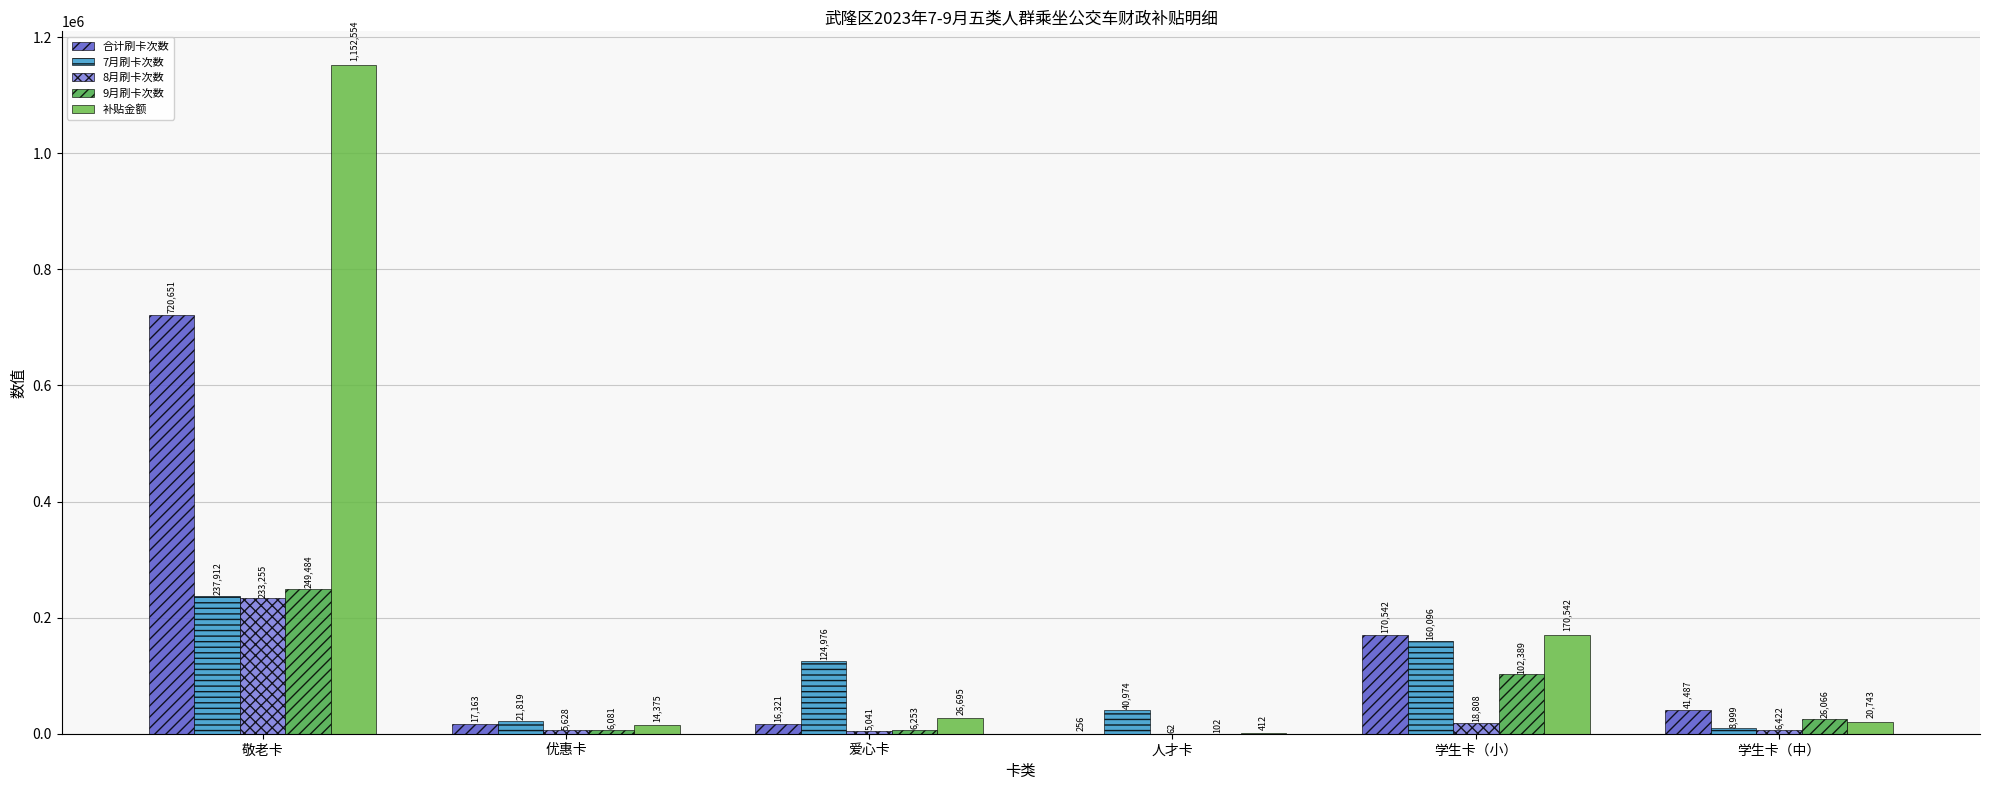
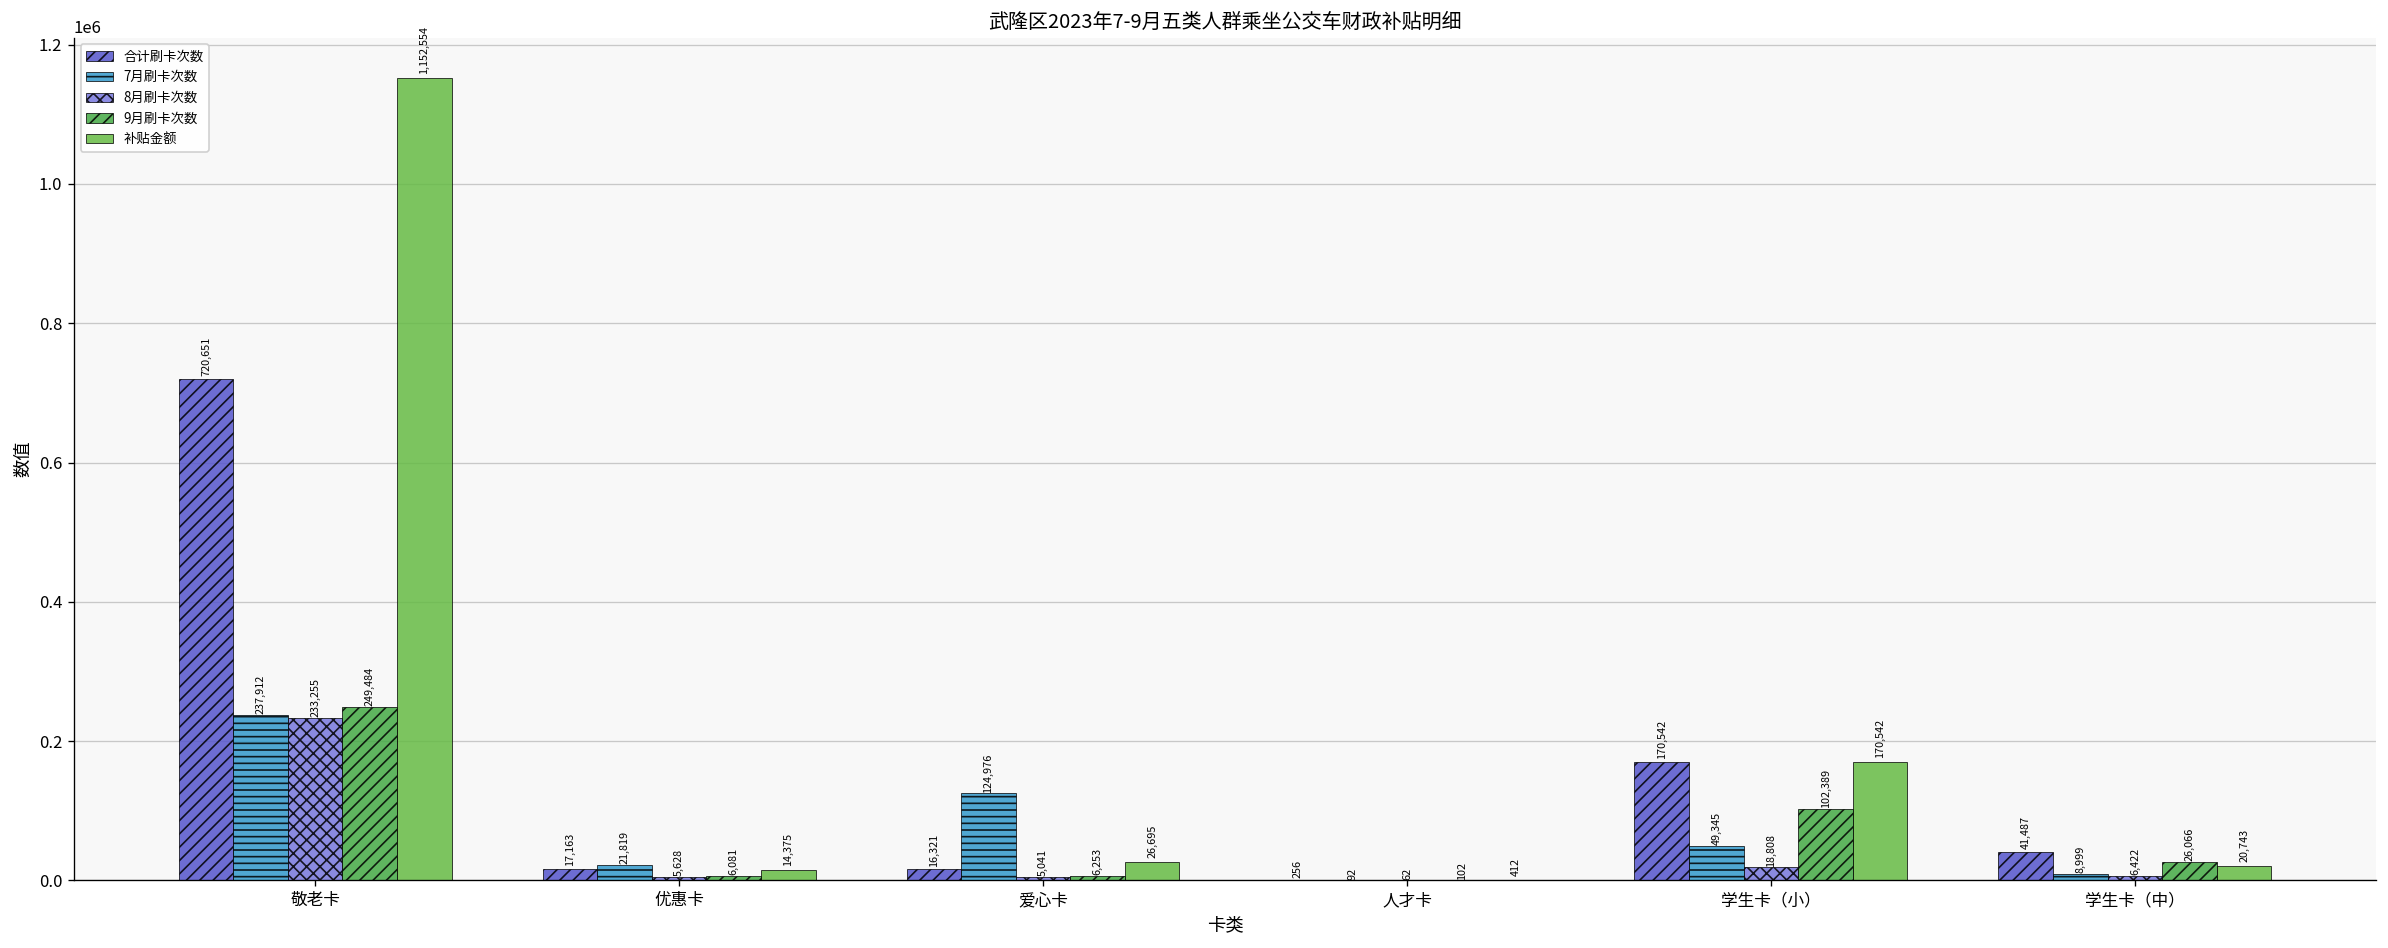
  {
    "7月刷卡次数": {
      "敬老卡": "237,912",
      "优惠卡": "21,819",
      "爱心卡": "124,976",
-     "人才卡": "40,974",
-     "学生卡（小）": "160,096",
+     "人才卡": "92",
+     "学生卡（小）": "49,345",
      "学生卡（中）": "8,999"
    }
  }
